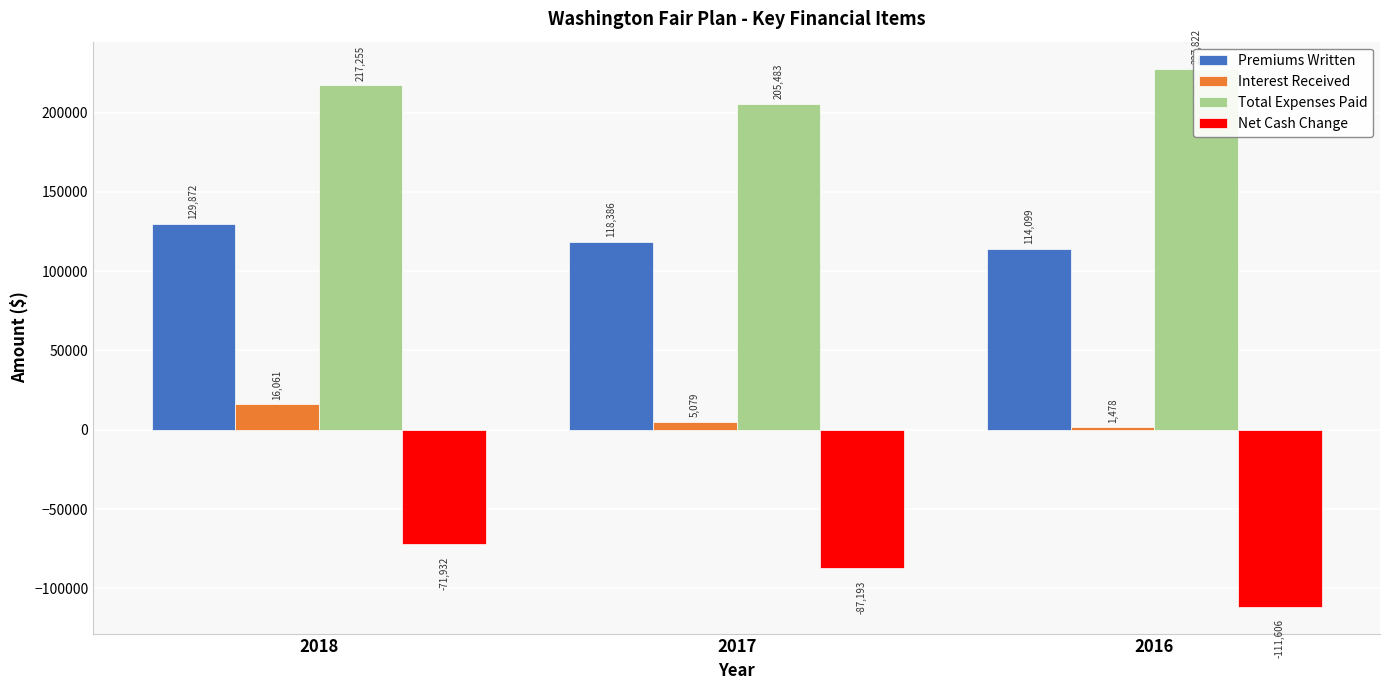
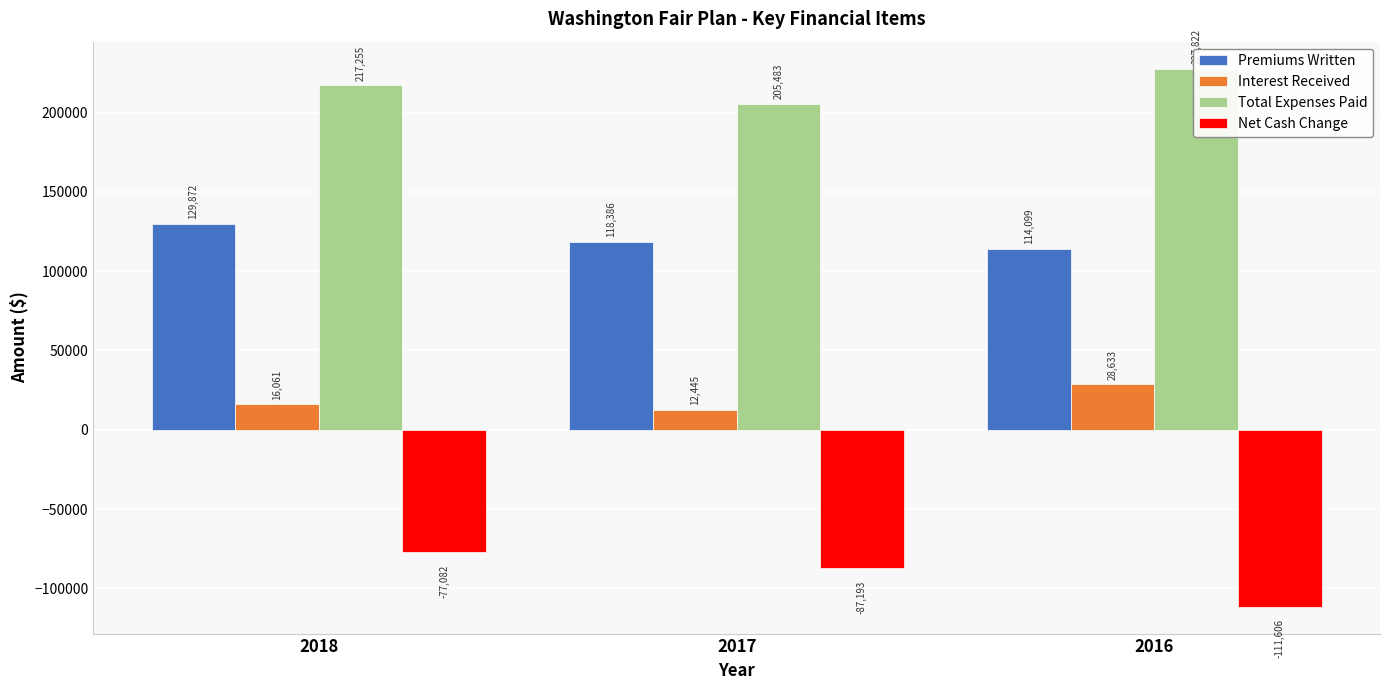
  {
    "Premiums Written": {
      "2018": "129,872",
      "2017": "118,386",
      "2016": "114,099"
    },
    "Interest Received": {
      "2018": "16,061",
-     "2017": "5,079",
-     "2016": "1,478"
+     "2017": "12,445",
+     "2016": "28,633"
    },
    "Total Expenses Paid": {
      "2018": "217,255",
      "2017": "205,483"
    },
    "Net Cash Change": {
-     "2018": "-71,932",
+     "2018": "-77,082",
      "2017": "-87,193",
      "2016": "-111,606"
    }
  }
